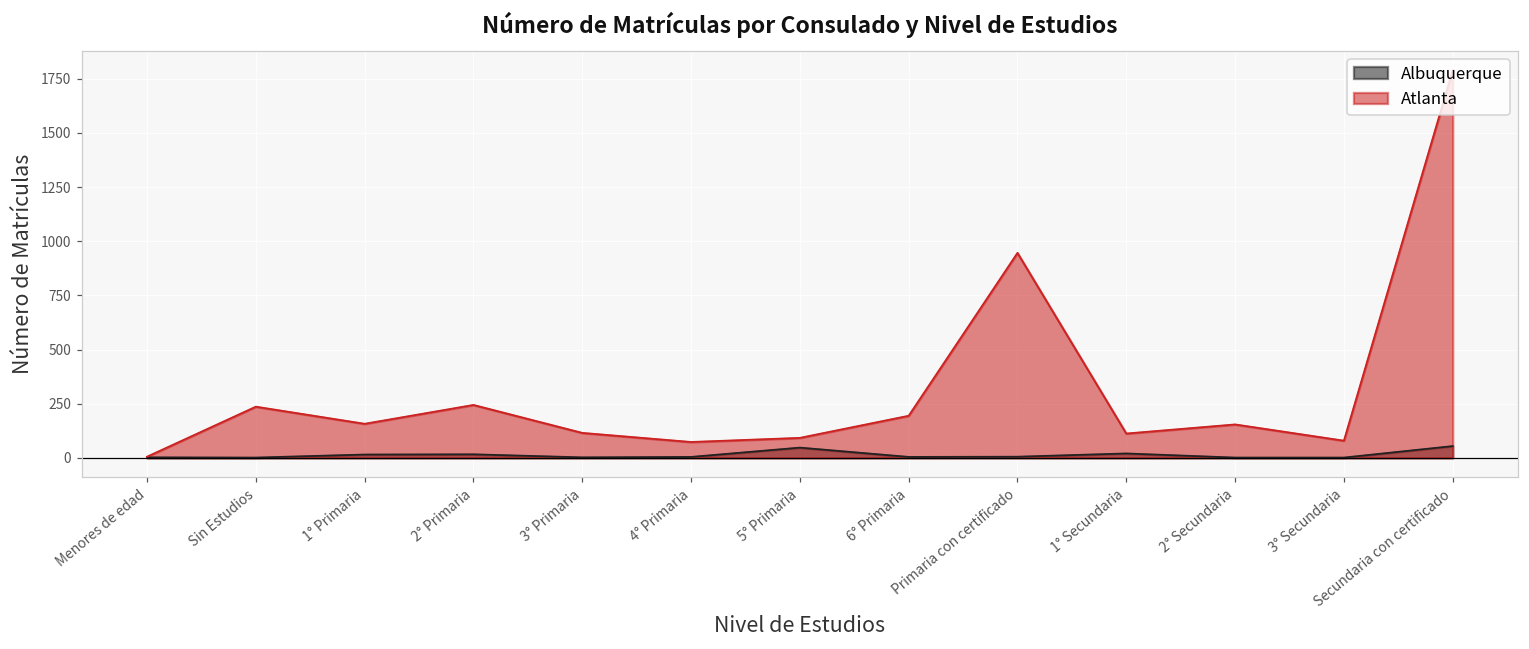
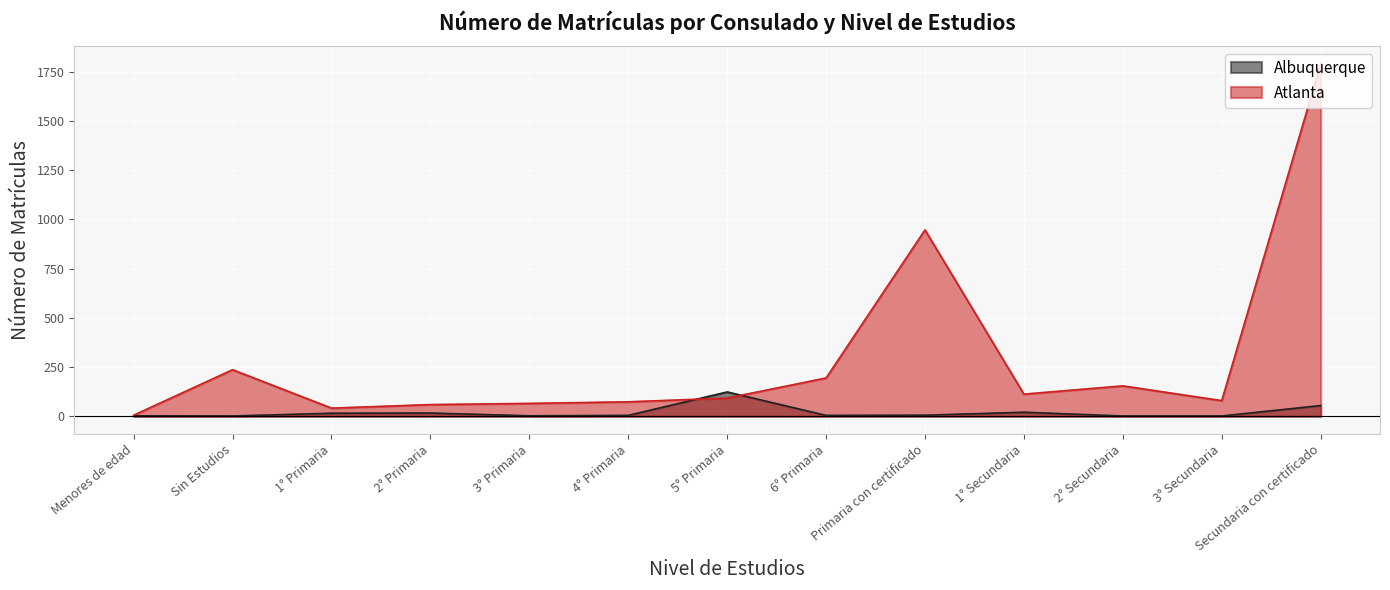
  {
    "Albuquerque": {
      "Sin Estudios": 0,
      "1° Primaria": 20,
      "2° Primaria": 20,
      "3° Primaria": 0,
      "4° Primaria": 0,
-     "5° Primaria": 50,
+     "5° Primaria": 120,
      "6° Primaria": 0,
      "Primaria con certificado": 10,
      "1° Secundaria": 20,
      "2° Secundaria": 0,
      "3° Secundaria": 0,
      "Secundaria con certificado": 50
    },
    "Atlanta": {
      "Sin Estudios": 240,
-     "1° Primaria": 160,
-     "2° Primaria": 240,
-     "3° Primaria": 120,
+     "1° Primaria": 40,
+     "2° Primaria": 60,
+     "3° Primaria": 70,
      "4° Primaria": 70,
      "5° Primaria": 90,
      "6° Primaria": 190,
      "Primaria con certificado": 950,
      "1° Secundaria": 110,
      "2° Secundaria": 150,
      "3° Secundaria": 80
    }
  }
